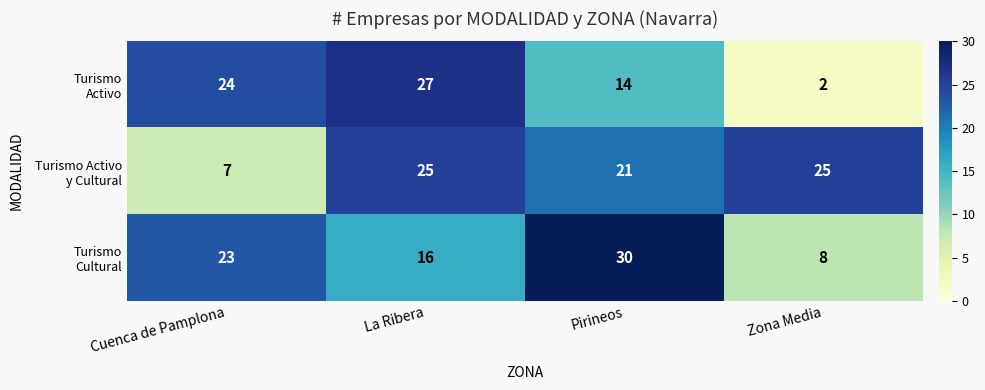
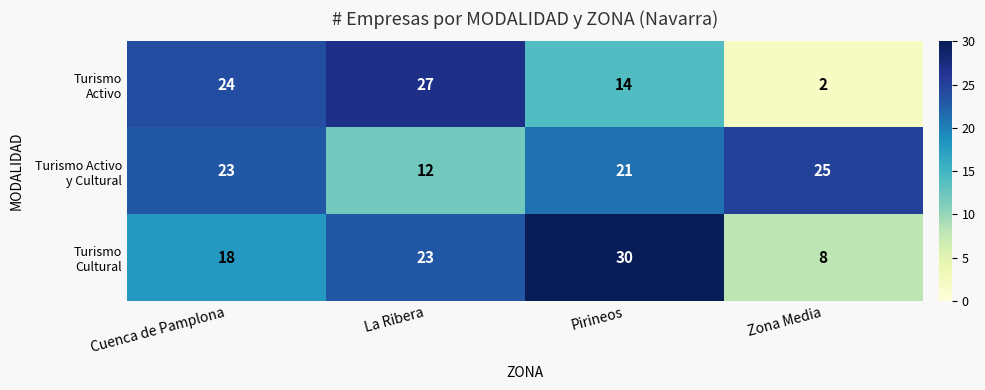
  {
    "Turismo Activo": {
      "Cuenca de Pamplona": 24,
      "La Ribera": 27,
      "Pirineos": 14,
      "Zona Media": 2
    },
    "Turismo Activo y Cultural": {
-     "Cuenca de Pamplona": 7,
-     "La Ribera": 25,
+     "Cuenca de Pamplona": 23,
+     "La Ribera": 12,
      "Pirineos": 21,
      "Zona Media": 25
    },
    "Turismo Cultural": {
-     "Cuenca de Pamplona": 23,
-     "La Ribera": 16,
+     "Cuenca de Pamplona": 18,
+     "La Ribera": 23,
      "Pirineos": 30,
      "Zona Media": 8
    }
  }
